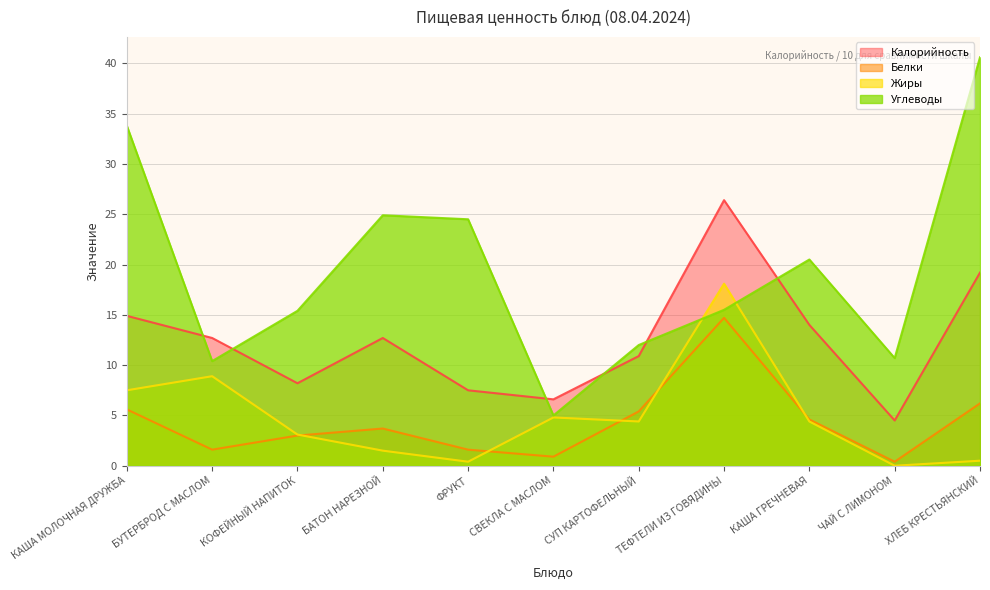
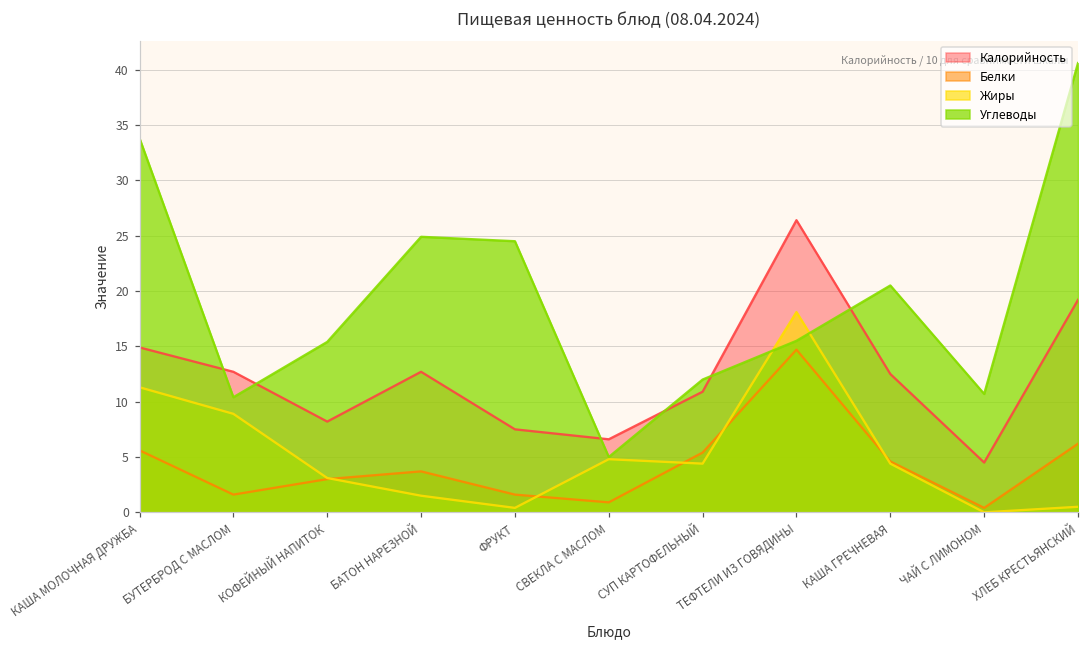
  {
    "Калорийность": {
      "КАША МОЛОЧНАЯ ДРУЖБА": 14.9,
      "БУТЕРБРОД С МАСЛОМ": 12.7,
      "КОФЕЙНЫЙ НАПИТОК": 8.2,
      "БАТОН НАРЕЗНОЙ": 12.7,
      "ФРУКТ": 7.5,
      "СВЕКЛА С МАСЛОМ": 6.6,
      "СУП КАРТОФЕЛЬНЫЙ": 10.9,
      "ТЕФТЕЛИ ИЗ ГОВЯДИНЫ": 26.4,
-     "КАША ГРЕЧНЕВАЯ": 14.0,
+     "КАША ГРЕЧНЕВАЯ": 12.5,
      "ЧАЙ С ЛИМОНОМ": 4.5,
      "ХЛЕБ КРЕСТЬЯНСКИЙ": 19.2
    },
    "Белки": {
      "КАША МОЛОЧНАЯ ДРУЖБА": 5.6,
      "БУТЕРБРОД С МАСЛОМ": 1.6,
      "БАТОН НАРЕЗНОЙ": 3.7,
      "ФРУКТ": 1.6,
      "СВЕКЛА С МАСЛОМ": 0.9,
      "СУП КАРТОФЕЛЬНЫЙ": 5.4,
      "ТЕФТЕЛИ ИЗ ГОВЯДИНЫ": 14.7,
      "ЧАЙ С ЛИМОНОМ": 0.4,
      "ХЛЕБ КРЕСТЬЯНСКИЙ": 6.2
    },
    "Жиры": {
-     "КАША МОЛОЧНАЯ ДРУЖБА": 7.5,
+     "КАША МОЛОЧНАЯ ДРУЖБА": 11.3,
      "БУТЕРБРОД С МАСЛОМ": 8.9,
      "БАТОН НАРЕЗНОЙ": 1.5,
      "ФРУКТ": 0.4,
      "СУП КАРТОФЕЛЬНЫЙ": 4.4,
      "ТЕФТЕЛИ ИЗ ГОВЯДИНЫ": 18.1,
      "ЧАЙ С ЛИМОНОМ": 0.0,
      "ХЛЕБ КРЕСТЬЯНСКИЙ": 0.5
    },
    "Углеводы": {
      "КАША МОЛОЧНАЯ ДРУЖБА": 33.8,
      "БУТЕРБРОД С МАСЛОМ": 10.4,
      "КОФЕЙНЫЙ НАПИТОК": 15.4,
      "БАТОН НАРЕЗНОЙ": 24.9,
      "ФРУКТ": 24.5,
      "СУП КАРТОФЕЛЬНЫЙ": 12.0,
      "ТЕФТЕЛИ ИЗ ГОВЯДИНЫ": 15.5,
      "КАША ГРЕЧНЕВАЯ": 20.5,
      "ЧАЙ С ЛИМОНОМ": 10.7
    }
  }
